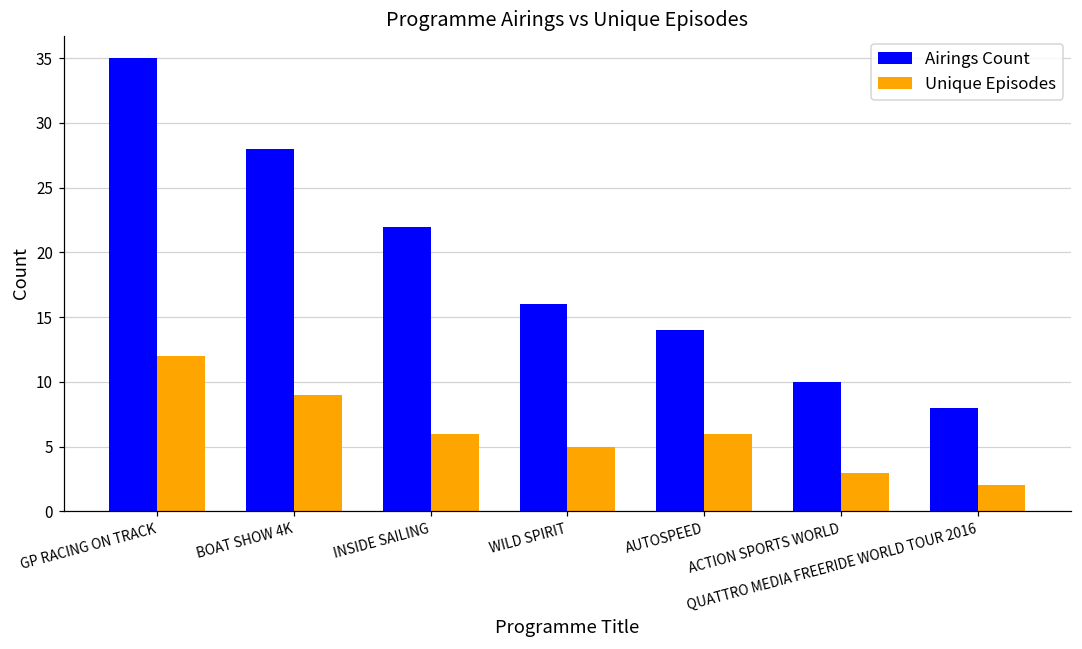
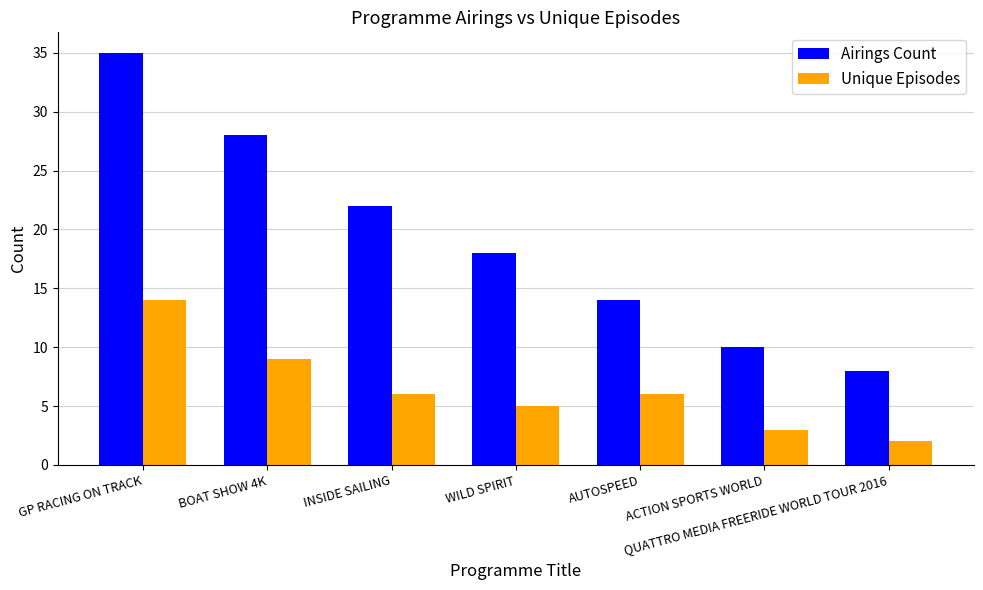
  {
    "Airings Count": {
      "GP RACING ON TRACK": 35,
      "BOAT SHOW 4K": 28,
      "INSIDE SAILING": 22,
-     "WILD SPIRIT": 16,
+     "WILD SPIRIT": 18,
      "AUTOSPEED": 14,
      "ACTION SPORTS WORLD": 10,
      "QUATTRO MEDIA FREERIDE WORLD TOUR 2016": 8
    },
    "Unique Episodes": {
-     "GP RACING ON TRACK": 12,
+     "GP RACING ON TRACK": 14,
      "BOAT SHOW 4K": 9,
      "INSIDE SAILING": 6,
      "WILD SPIRIT": 5,
      "AUTOSPEED": 6,
      "ACTION SPORTS WORLD": 3,
      "QUATTRO MEDIA FREERIDE WORLD TOUR 2016": 2
    }
  }
